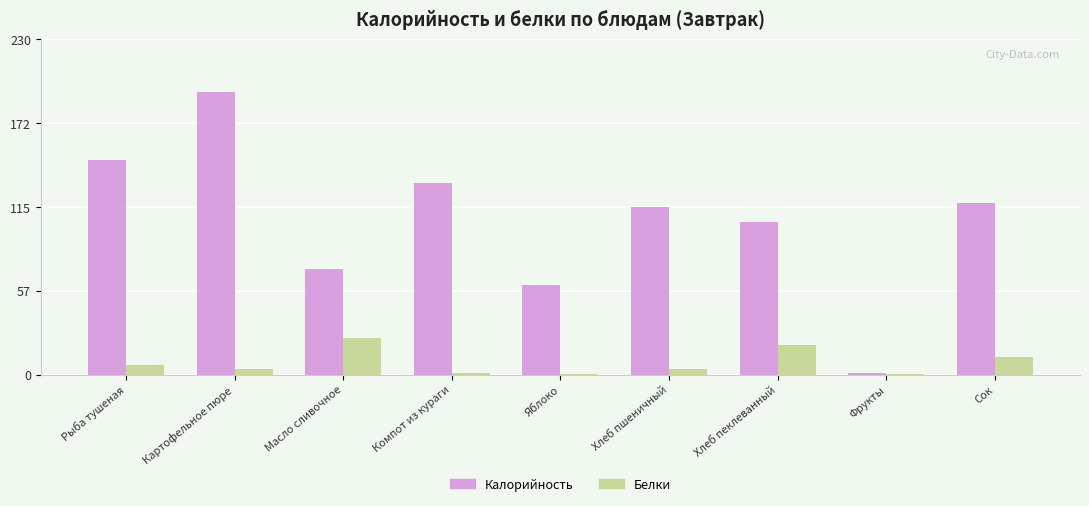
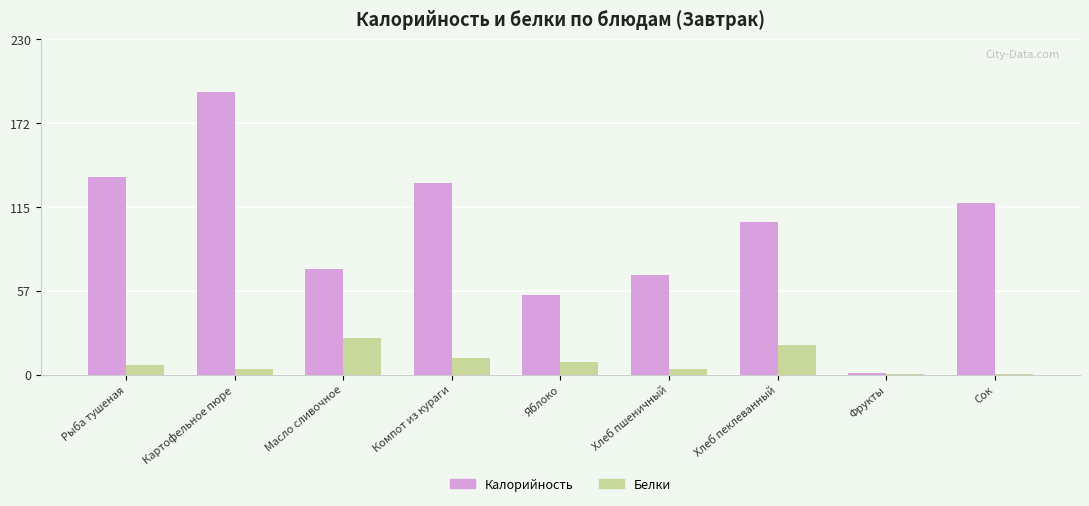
  {
    "Калорийность": {
-     "Рыба тушеная": 148,
+     "Рыба тушеная": 135,
      "Картофельное пюре": 194,
      "Масло сливочное": 73,
      "Компот из кураги": 131,
-     "Яблоко": 61,
-     "Хлеб пшеничный": 115,
+     "Яблоко": 55,
+     "Хлеб пшеничный": 68,
      "Хлеб пеклеванный": 105,
      "Сок": 118
    },
    "Белки": {
      "Рыба тушеная": 6,
      "Картофельное пюре": 4,
      "Масло сливочное": 25,
-     "Компот из кураги": 1,
-     "Яблоко": 1,
+     "Компот из кураги": 11,
+     "Яблоко": 9,
      "Хлеб пшеничный": 4,
      "Хлеб пеклеванный": 21,
-     "Сок": 12
+     "Сок": 0
    }
  }
